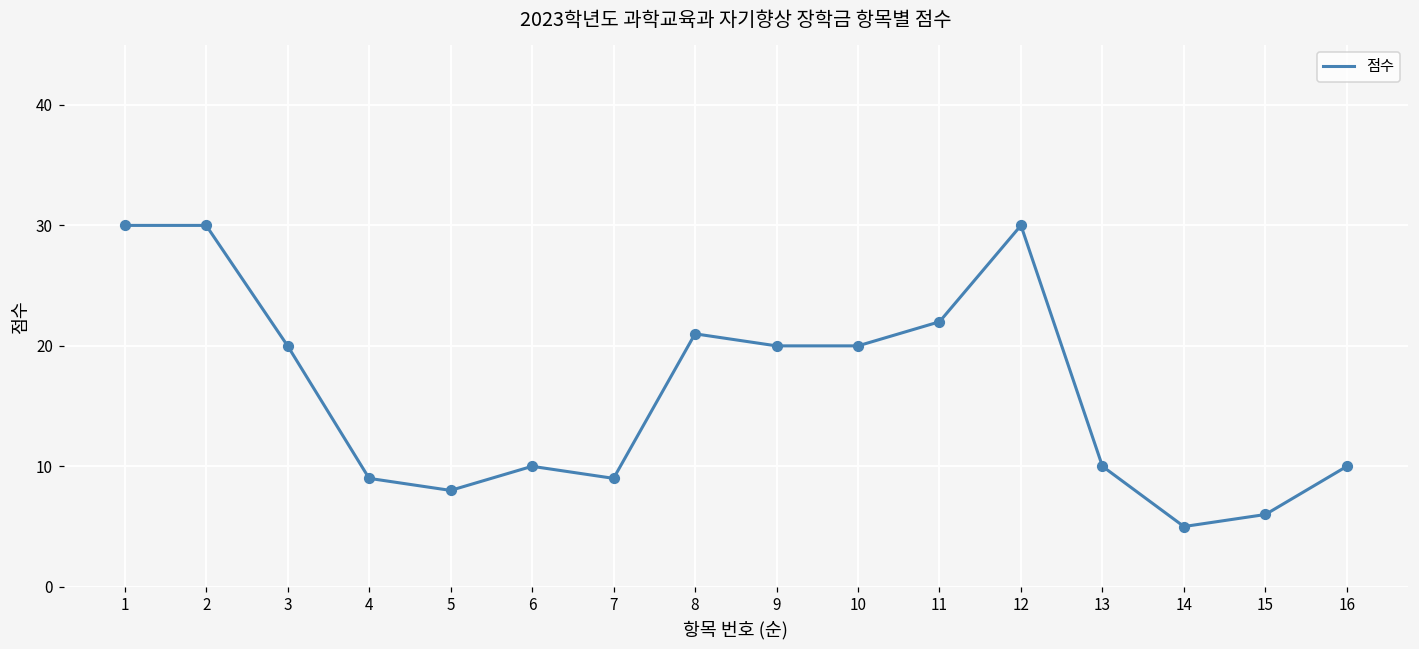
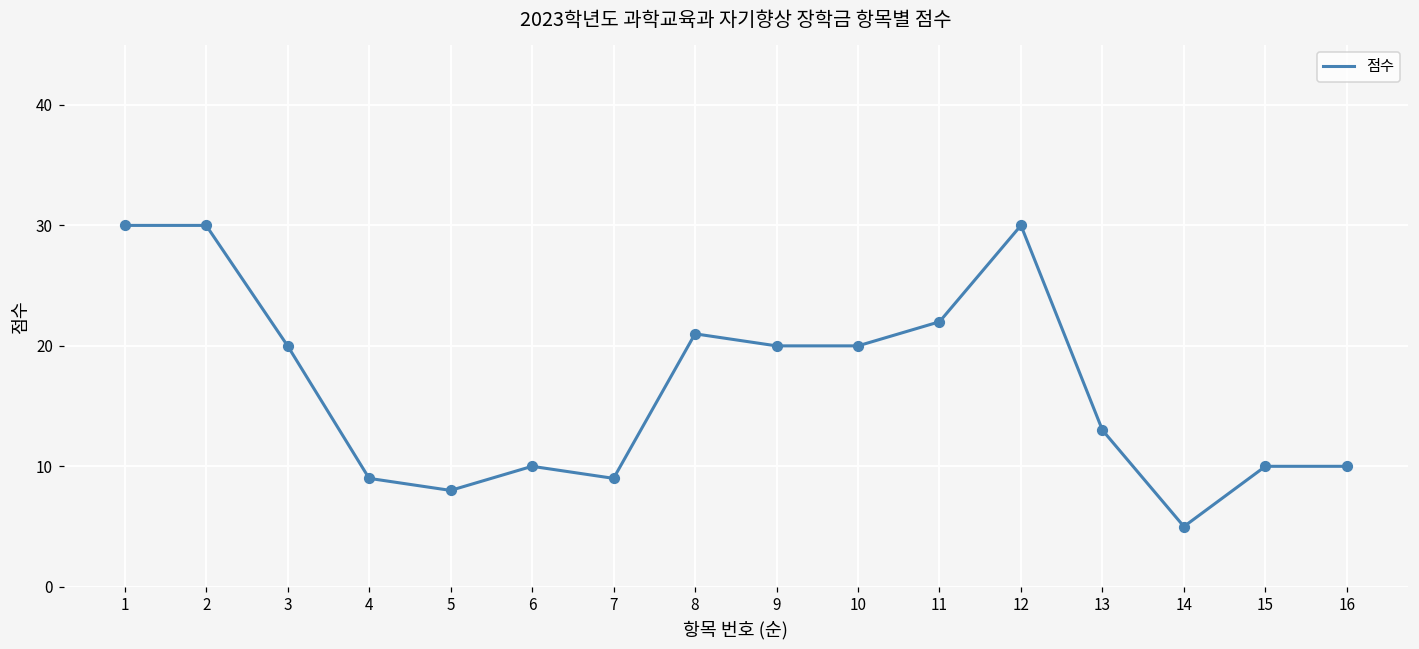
  {
    "1": 30,
    "2": 30,
    "3": 20,
    "4": 9,
    "5": 8,
    "6": 10,
    "7": 9,
    "8": 21,
    "9": 20,
    "10": 20,
    "11": 22,
    "12": 30,
-   "13": 10,
+   "13": 13,
    "14": 5,
-   "15": 6,
+   "15": 10,
    "16": 10
  }
